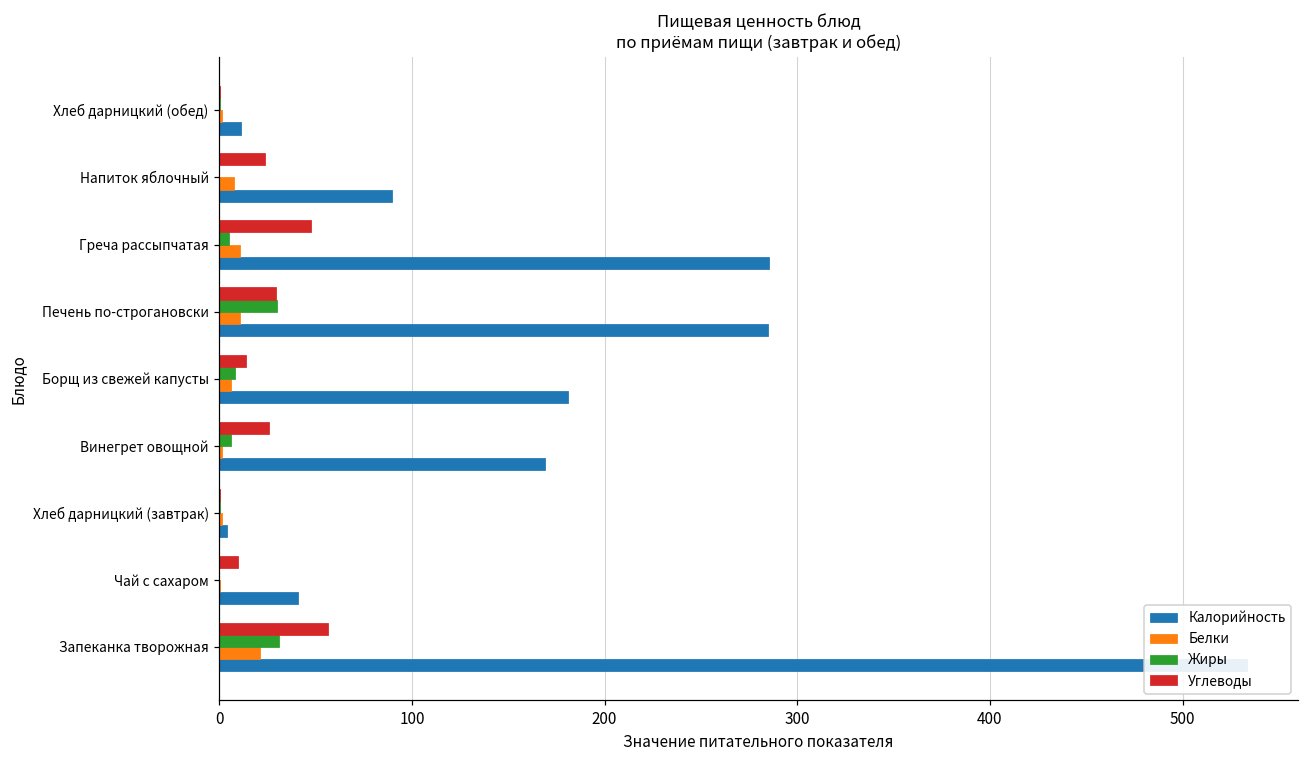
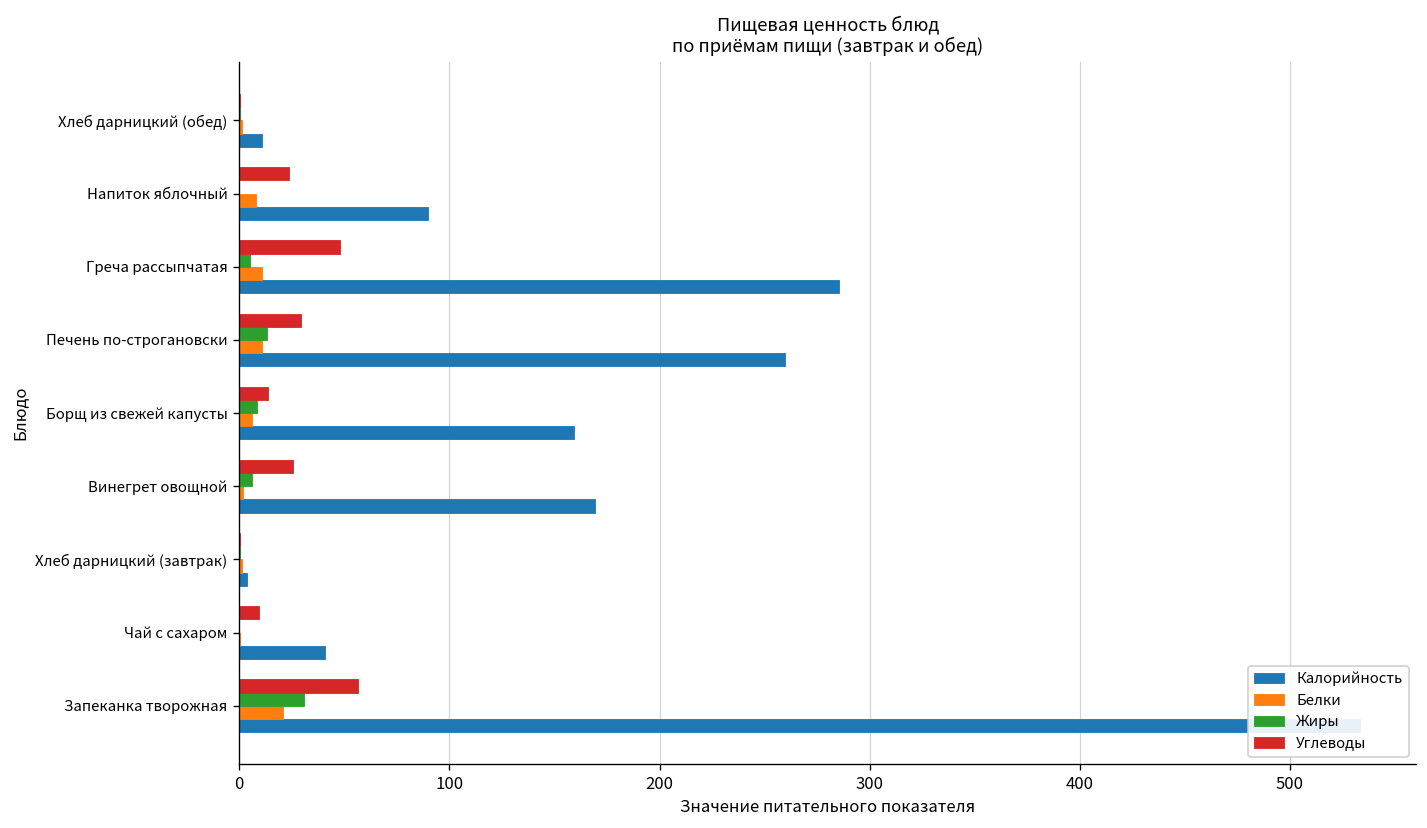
  {
    "Калорийность": {
      "Хлеб дарницкий (обед)": 11,
      "Напиток яблочный": 90,
      "Греча рассыпчатая": 285,
-     "Печень по-строгановски": 285,
-     "Борщ из свежей капусты": 181,
+     "Печень по-строгановски": 260,
+     "Борщ из свежей капусты": 159,
      "Винегрет овощной": 169,
      "Хлеб дарницкий (завтрак)": 4,
      "Чай с сахаром": 41
    },
    "Белки": {
      "Хлеб дарницкий (обед)": 2,
      "Напиток яблочный": 8,
      "Греча рассыпчатая": 11,
      "Печень по-строгановски": 11,
      "Борщ из свежей капусты": 6,
      "Винегрет овощной": 2,
      "Хлеб дарницкий (завтрак)": 2,
      "Запеканка творожная": 21
    },
    "Жиры": {
      "Напиток яблочный": 0,
      "Греча рассыпчатая": 5,
-     "Печень по-строгановски": 30,
+     "Печень по-строгановски": 13,
      "Борщ из свежей капусты": 8,
      "Винегрет овощной": 6,
      "Чай с сахаром": 0,
      "Запеканка творожная": 31
    },
    "Углеводы": {
      "Напиток яблочный": 24,
      "Греча рассыпчатая": 48,
      "Печень по-строгановски": 29,
      "Борщ из свежей капусты": 14,
      "Винегрет овощной": 26,
      "Чай с сахаром": 9,
      "Запеканка творожная": 57
    }
  }
